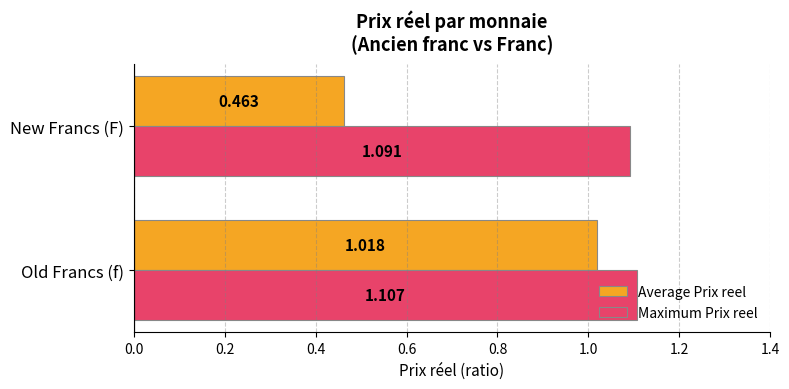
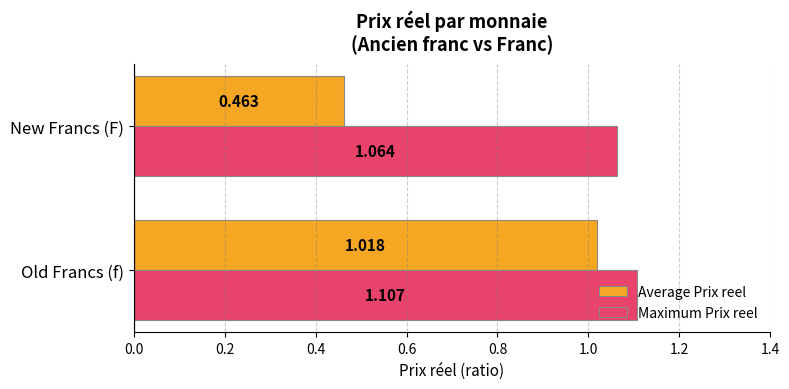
  {
    "Average Prix reel": {
      "New Francs (F)": 0.463,
      "Old Francs (f)": 1.018
    },
    "Maximum Prix reel": {
-     "New Francs (F)": 1.091,
+     "New Francs (F)": 1.064,
      "Old Francs (f)": 1.107
    }
  }
